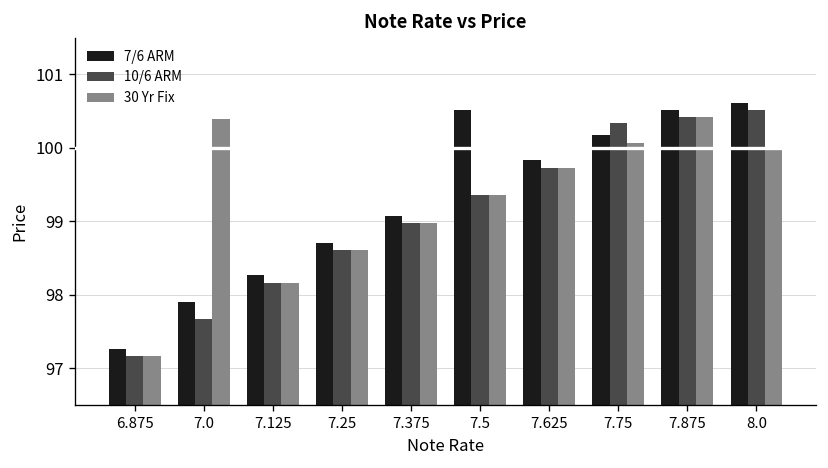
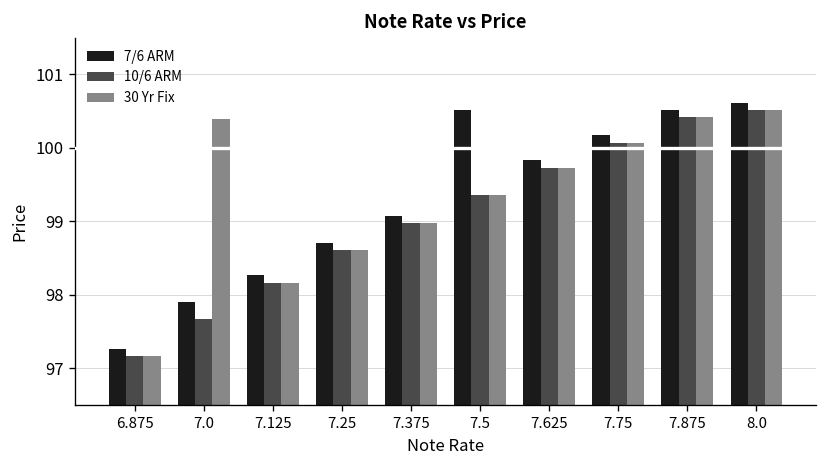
  {
    "7/6 ARM": {
      "6.875": 97.3,
      "7.0": 97.9,
      "7.125": 98.3,
      "7.25": 98.7,
      "7.375": 99.1,
      "7.5": 100.5,
      "7.625": 99.8,
      "7.75": 100.2,
      "7.875": 100.5,
      "8.0": 100.6
    },
    "10/6 ARM": {
      "6.875": 97.2,
      "7.0": 97.7,
      "7.125": 98.2,
      "7.25": 98.6,
      "7.375": 99.0,
      "7.5": 99.4,
      "7.625": 99.7,
-     "7.75": 100.3,
+     "7.75": 100.1,
      "7.875": 100.4,
      "8.0": 100.5
    },
    "30 Yr Fix": {
      "6.875": 97.2,
      "7.0": 100.4,
      "7.125": 98.2,
      "7.25": 98.6,
      "7.375": 99.0,
      "7.5": 99.4,
      "7.625": 99.7,
      "7.75": 100.1,
      "7.875": 100.4,
-     "8.0": 100.0
+     "8.0": 100.5
    }
  }
